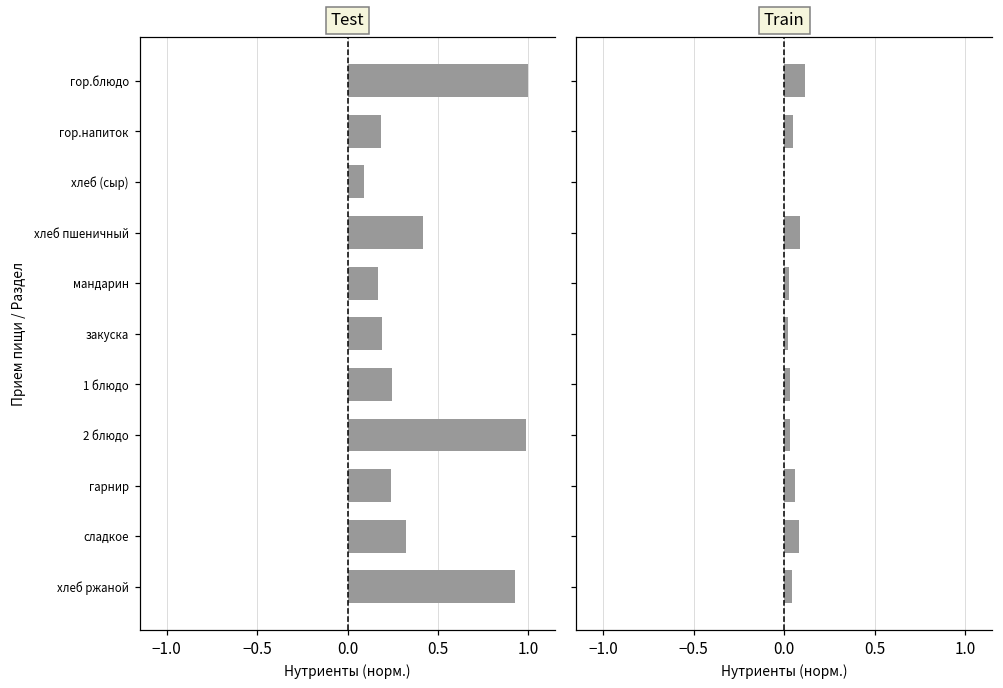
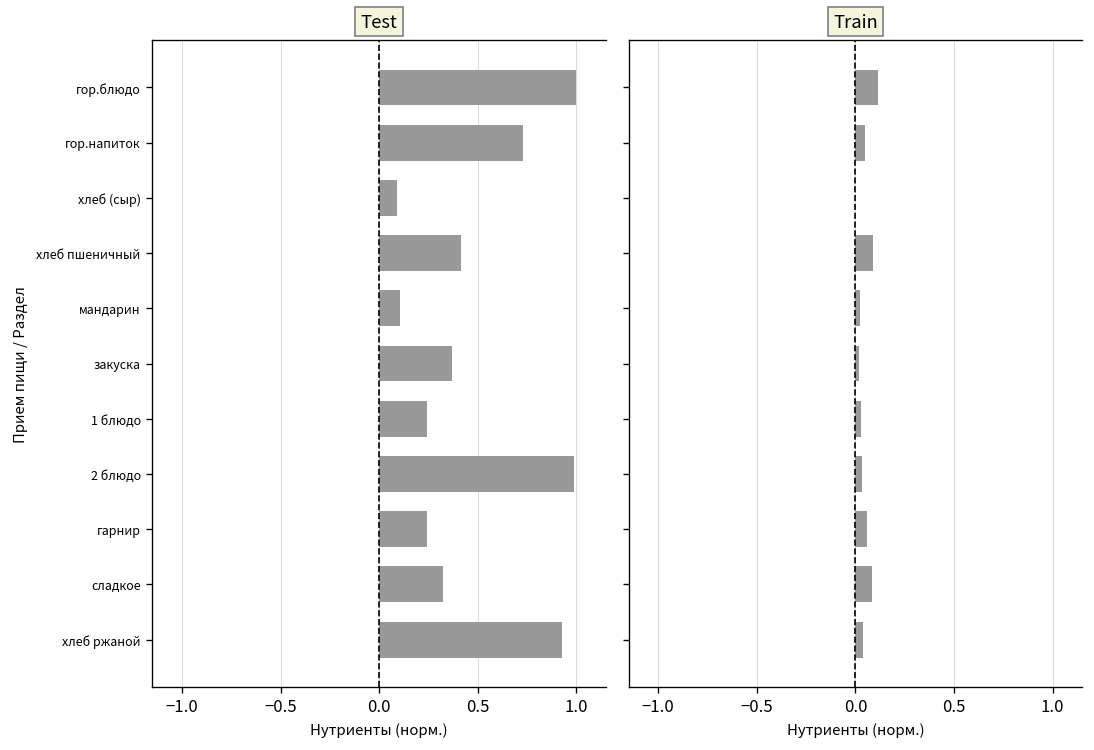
  {
    "Test": {
      "гор.блюдо": 1.00,
-     "гор.напиток": 0.19,
+     "гор.напиток": 0.73,
      "хлеб (сыр)": 0.09,
      "хлеб пшеничный": 0.42,
-     "мандарин": 0.17,
-     "закуска": 0.19,
+     "мандарин": 0.10,
+     "закуска": 0.37,
      "1 блюдо": 0.24,
      "2 блюдо": 0.99,
      "гарнир": 0.24,
      "сладкое": 0.32,
      "хлеб ржаной": 0.93
    }
  }
